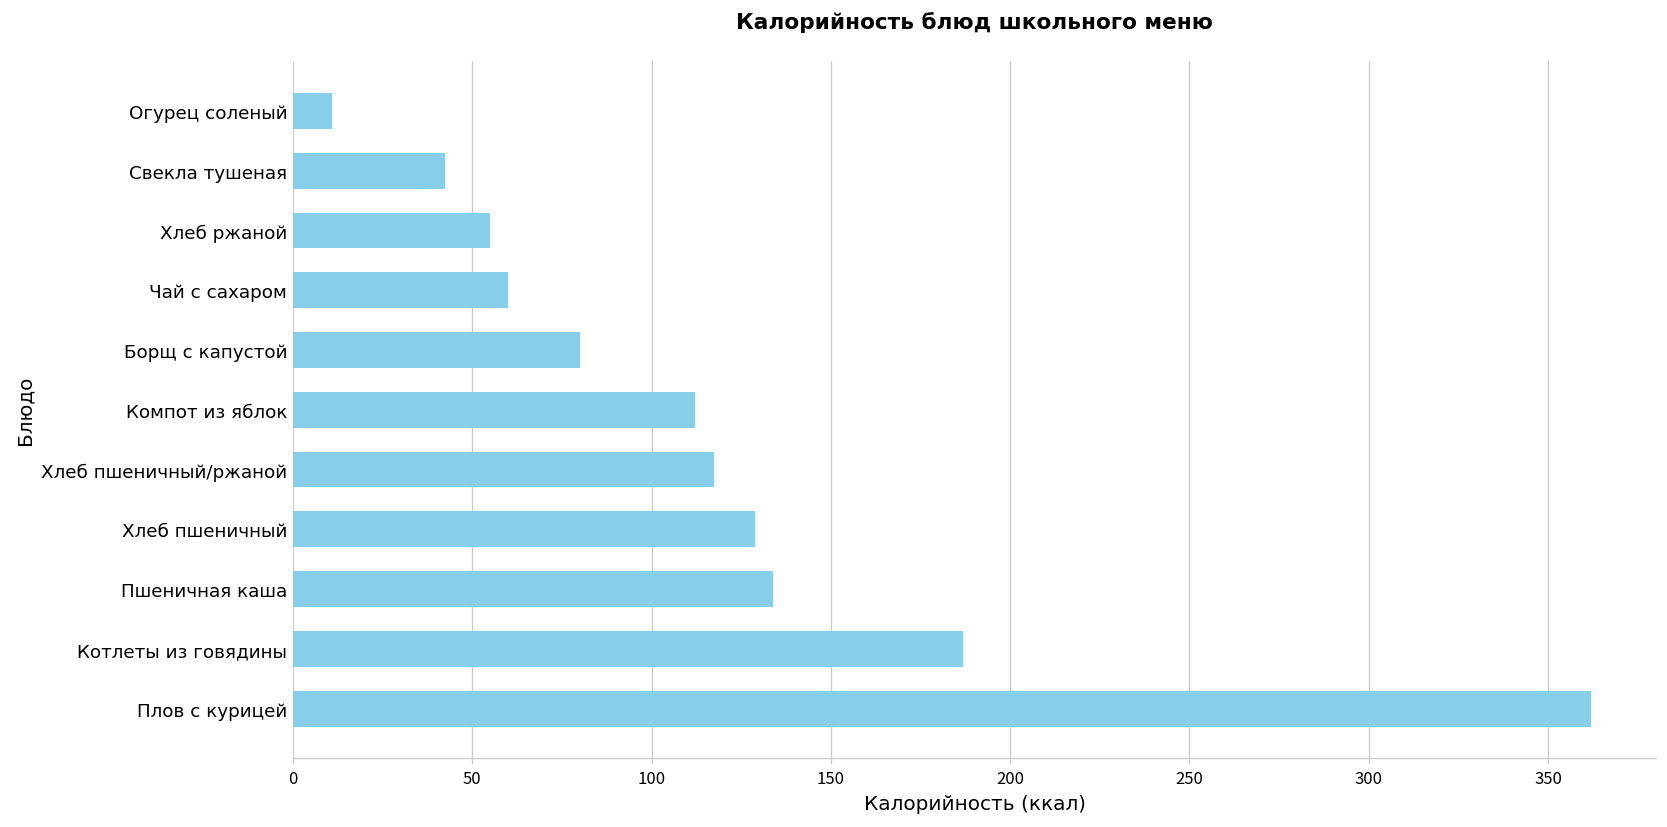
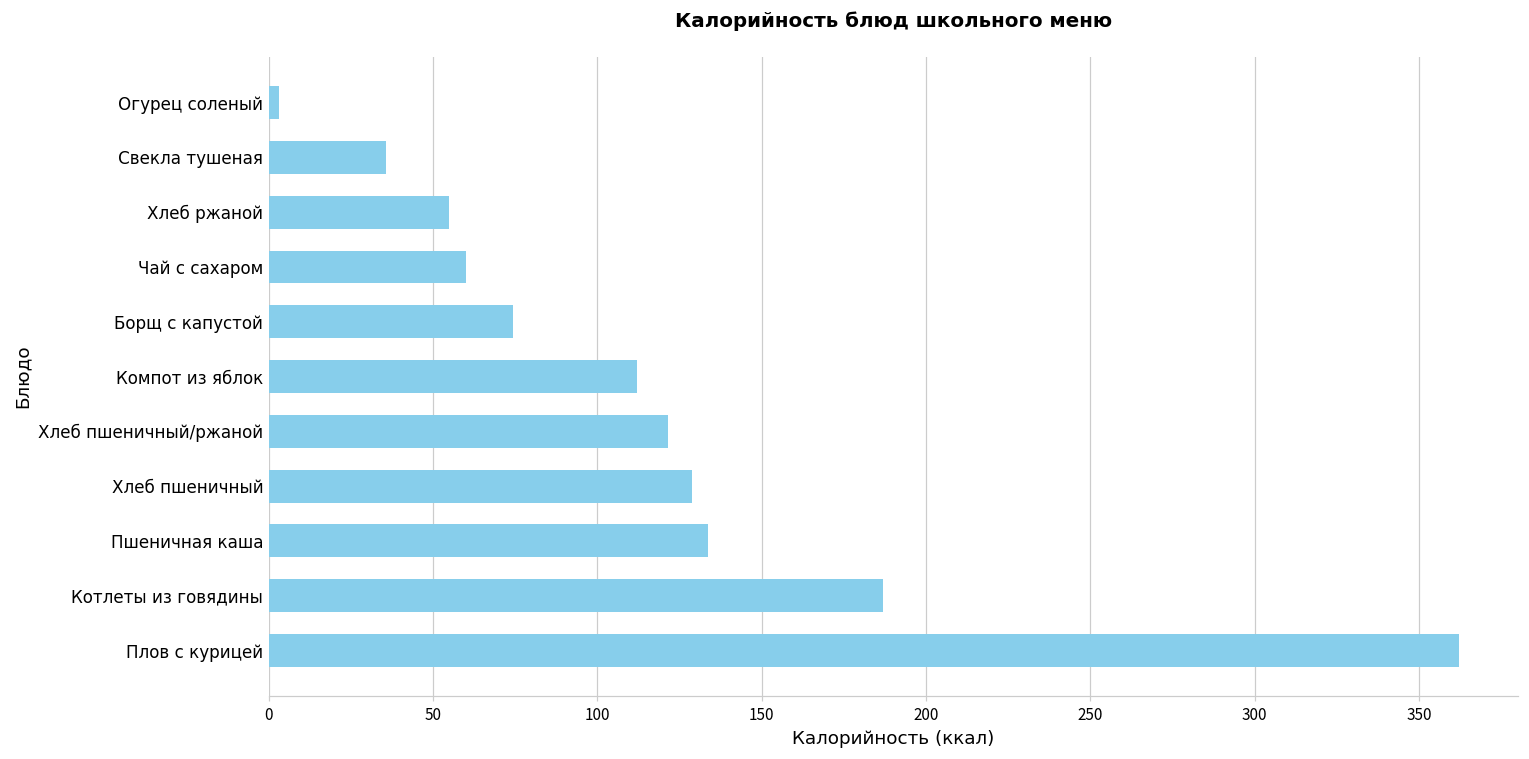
  {
-   "Огурец соленый": 11,
-   "Свекла тушеная": 42,
+   "Огурец соленый": 3,
+   "Свекла тушеная": 36,
    "Хлеб ржаной": 55,
    "Чай с сахаром": 60,
-   "Борщ с капустой": 80,
+   "Борщ с капустой": 74,
    "Компот из яблок": 112,
-   "Хлеб пшеничный/ржаной": 117,
+   "Хлеб пшеничный/ржаной": 122,
    "Хлеб пшеничный": 129,
    "Пшеничная каша": 134,
    "Котлеты из говядины": 187,
    "Плов с курицей": 362
  }
